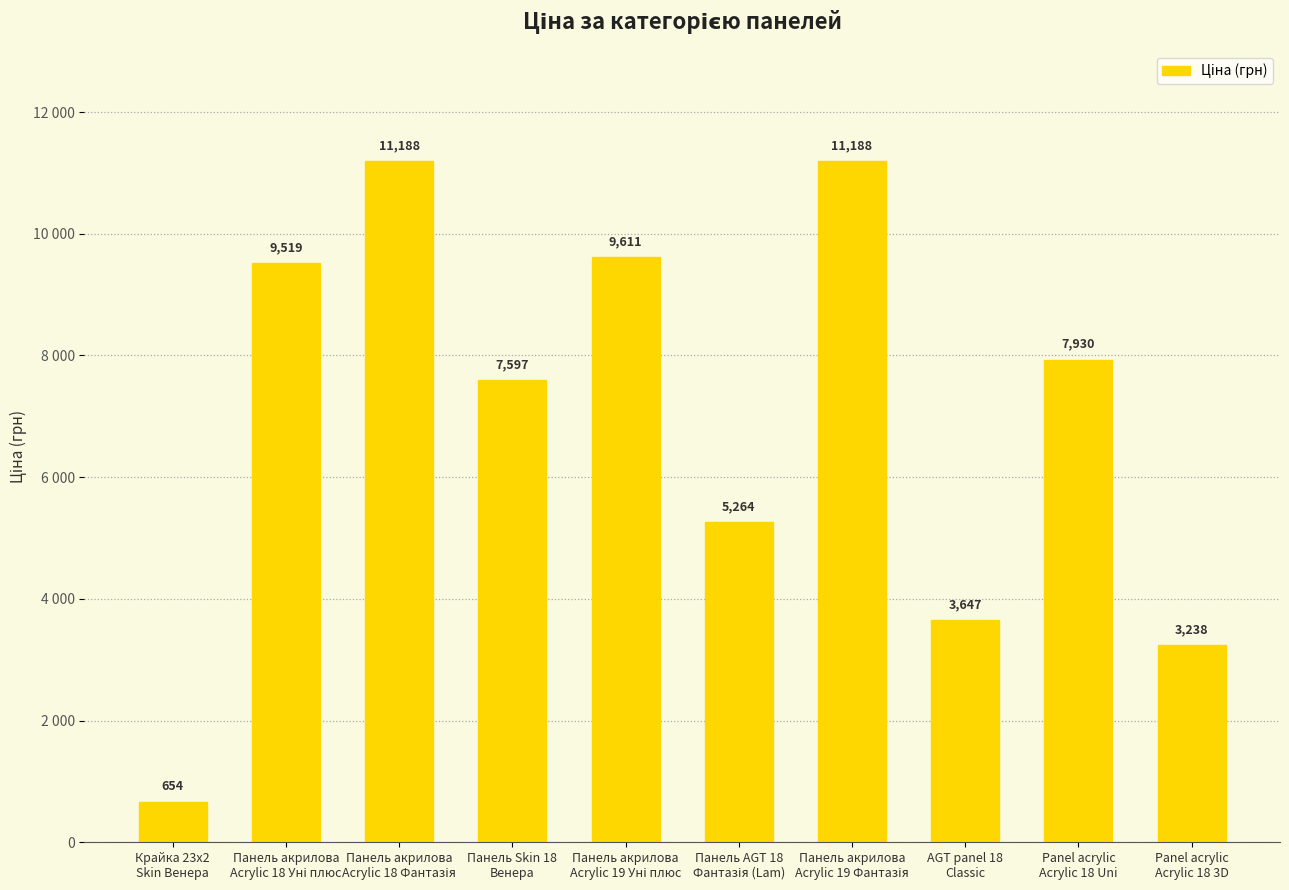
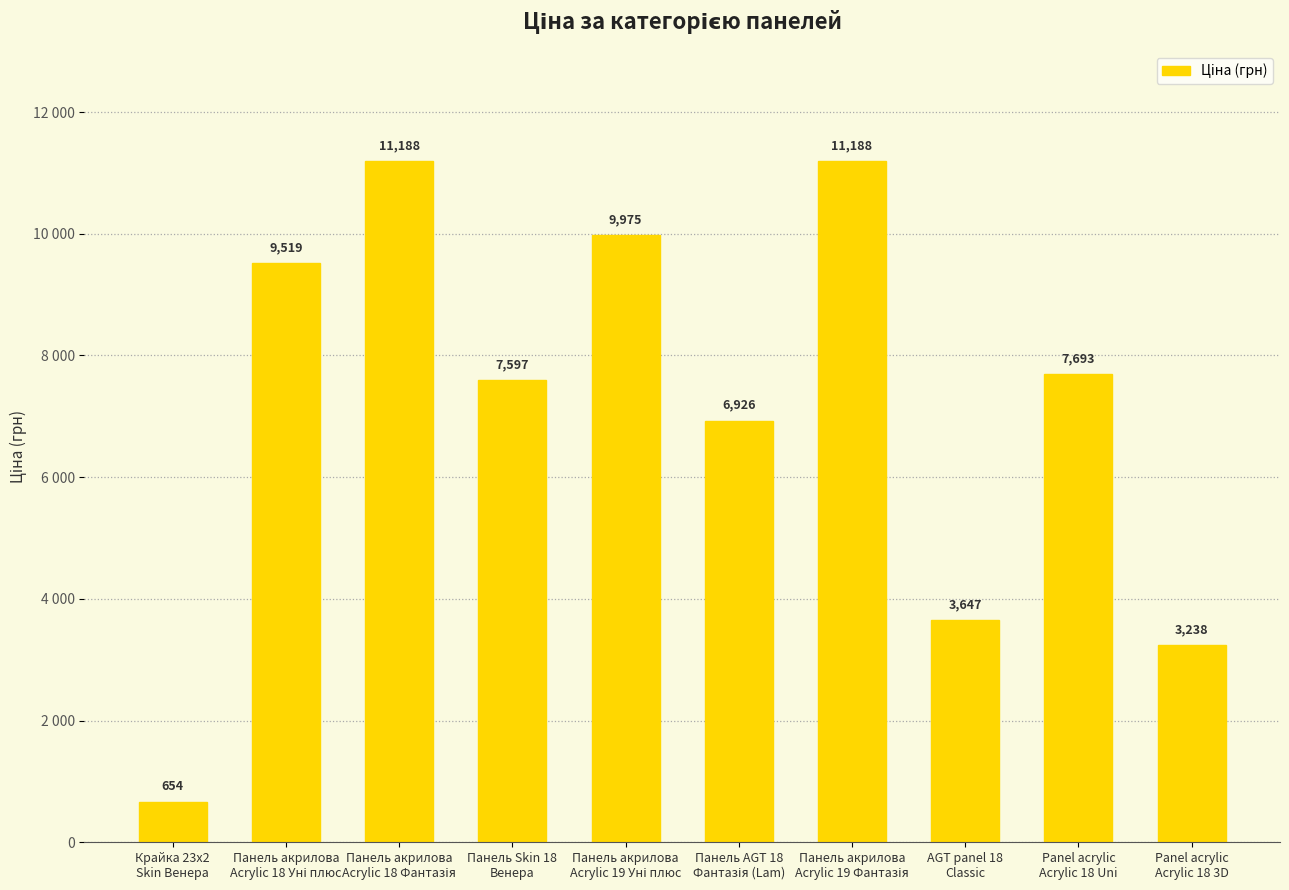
  {
    "Крайка 23x2 Skin Венера": "654",
    "Панель акрилова Acrylic 18 Уні плюс": "9,519",
    "Панель акрилова Acrylic 18 Фантазія": "11,188",
    "Панель Skin 18 Венера": "7,597",
-   "Панель акрилова Acrylic 19 Уні плюс": "9,611",
-   "Панель AGT 18 Фантазія (Lam)": "5,264",
+   "Панель акрилова Acrylic 19 Уні плюс": "9,975",
+   "Панель AGT 18 Фантазія (Lam)": "6,926",
    "Панель акрилова Acrylic 19 Фантазія": "11,188",
    "AGT panel 18 Classic": "3,647",
-   "Panel acrylic Acrylic 18 Uni": "7,930",
+   "Panel acrylic Acrylic 18 Uni": "7,693",
    "Panel acrylic Acrylic 18 3D": "3,238"
  }
